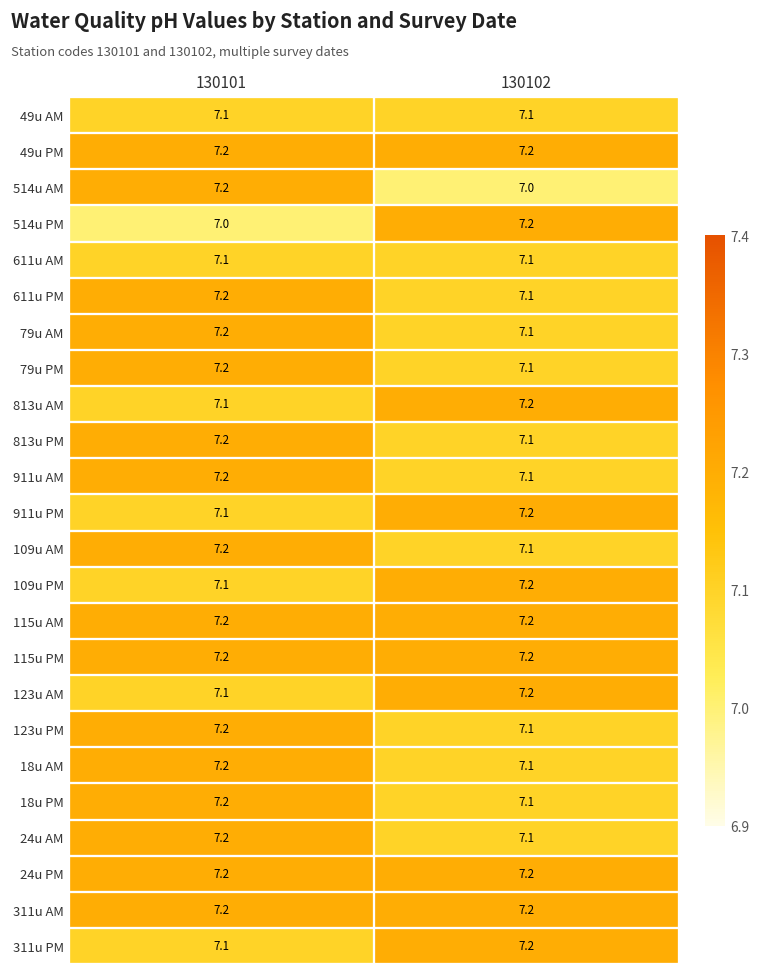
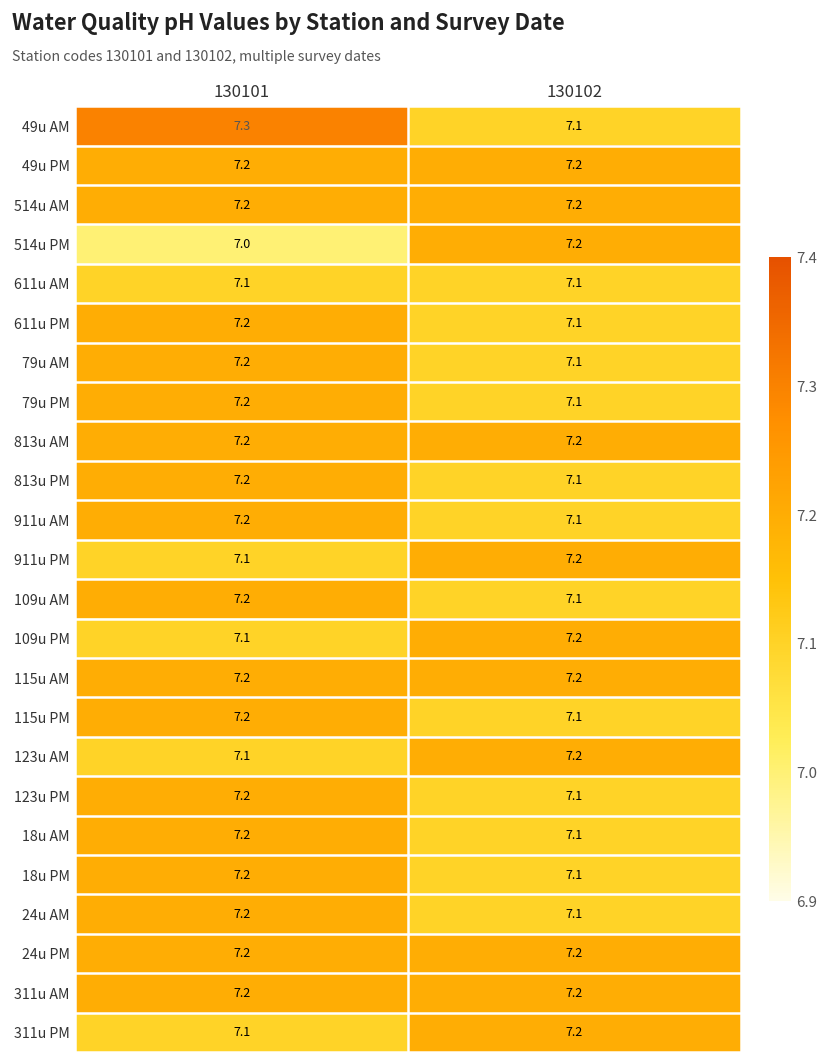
  {
    "49u AM": {
-     "130101": 7.1,
+     "130101": 7.3,
      "130102": 7.1
    },
    "49u PM": {
      "130101": 7.2,
      "130102": 7.2
    },
    "514u AM": {
      "130101": 7.2,
-     "130102": 7.0
+     "130102": 7.2
    },
    "514u PM": {
      "130101": 7.0,
      "130102": 7.2
    },
    "611u AM": {
      "130101": 7.1,
      "130102": 7.1
    },
    "611u PM": {
      "130101": 7.2,
      "130102": 7.1
    },
    "79u AM": {
      "130101": 7.2,
      "130102": 7.1
    },
    "79u PM": {
      "130101": 7.2,
      "130102": 7.1
    },
    "813u AM": {
-     "130101": 7.1,
+     "130101": 7.2,
      "130102": 7.2
    },
    "813u PM": {
      "130101": 7.2,
      "130102": 7.1
    },
    "911u AM": {
      "130101": 7.2,
      "130102": 7.1
    },
    "911u PM": {
      "130101": 7.1,
      "130102": 7.2
    },
    "109u AM": {
      "130101": 7.2,
      "130102": 7.1
    },
    "109u PM": {
      "130101": 7.1,
      "130102": 7.2
    },
    "115u AM": {
      "130101": 7.2,
      "130102": 7.2
    },
    "115u PM": {
      "130101": 7.2,
-     "130102": 7.2
+     "130102": 7.1
    },
    "123u AM": {
      "130101": 7.1,
      "130102": 7.2
    },
    "123u PM": {
      "130101": 7.2,
      "130102": 7.1
    },
    "18u AM": {
      "130101": 7.2,
      "130102": 7.1
    },
    "18u PM": {
      "130101": 7.2,
      "130102": 7.1
    },
    "24u AM": {
      "130101": 7.2,
      "130102": 7.1
    },
    "24u PM": {
      "130101": 7.2,
      "130102": 7.2
    },
    "311u AM": {
      "130101": 7.2,
      "130102": 7.2
    },
    "311u PM": {
      "130101": 7.1,
      "130102": 7.2
    }
  }
